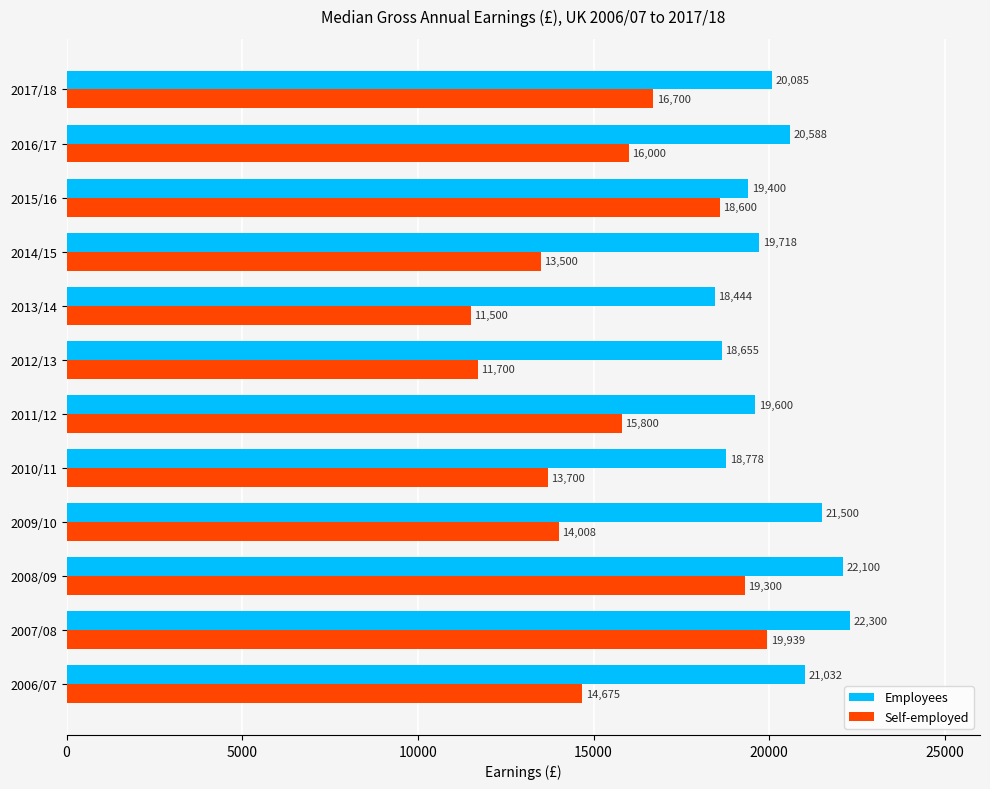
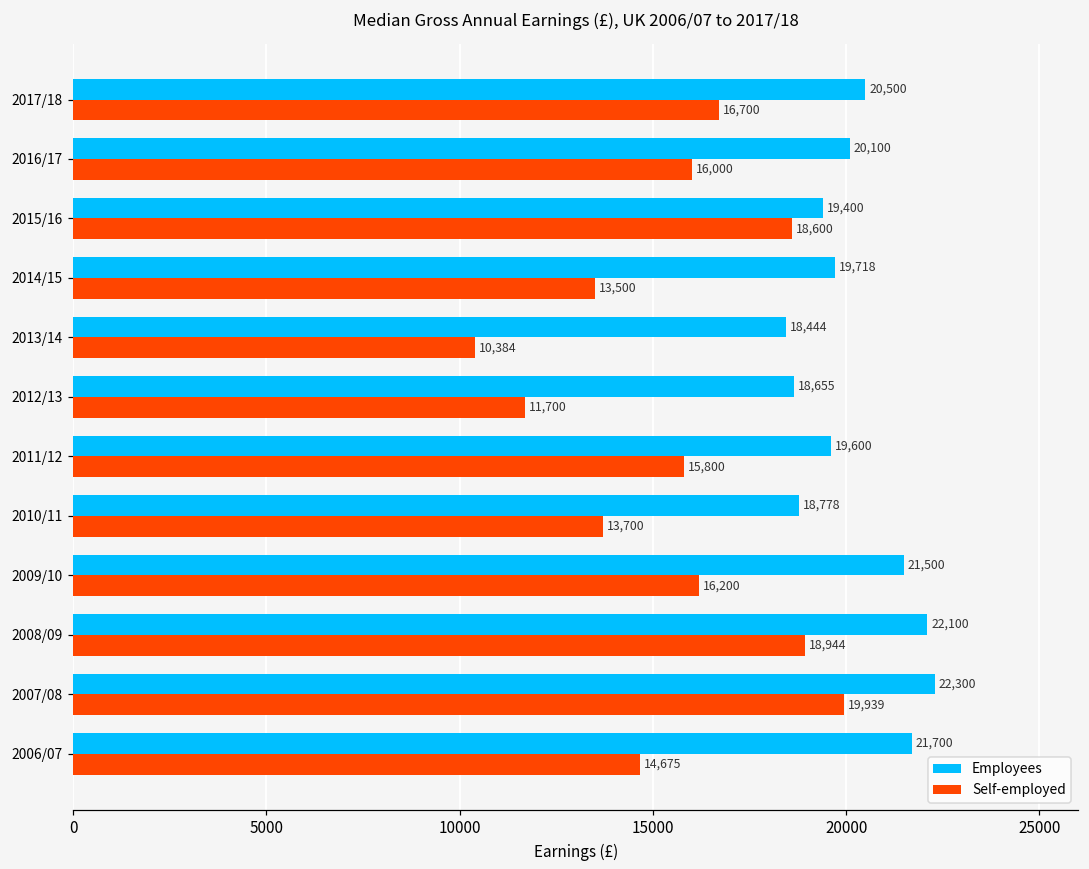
  {
    "Employees": {
-     "2017/18": "20,085",
-     "2016/17": "20,588",
+     "2017/18": "20,500",
+     "2016/17": "20,100",
      "2015/16": "19,400",
      "2014/15": "19,718",
      "2013/14": "18,444",
      "2012/13": "18,655",
      "2011/12": "19,600",
      "2010/11": "18,778",
      "2009/10": "21,500",
      "2008/09": "22,100",
      "2007/08": "22,300",
-     "2006/07": "21,032"
+     "2006/07": "21,700"
    },
    "Self-employed": {
      "2017/18": "16,700",
      "2016/17": "16,000",
      "2015/16": "18,600",
      "2014/15": "13,500",
-     "2013/14": "11,500",
+     "2013/14": "10,384",
      "2012/13": "11,700",
      "2011/12": "15,800",
      "2010/11": "13,700",
-     "2009/10": "14,008",
-     "2008/09": "19,300",
+     "2009/10": "16,200",
+     "2008/09": "18,944",
      "2007/08": "19,939",
      "2006/07": "14,675"
    }
  }
